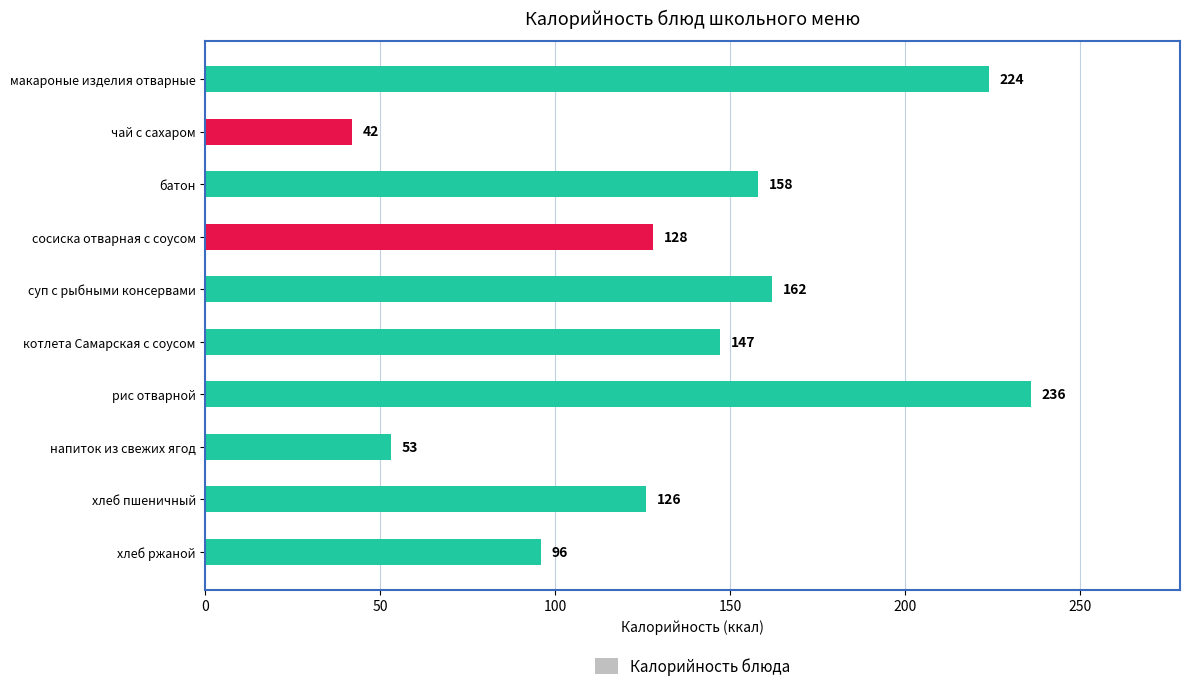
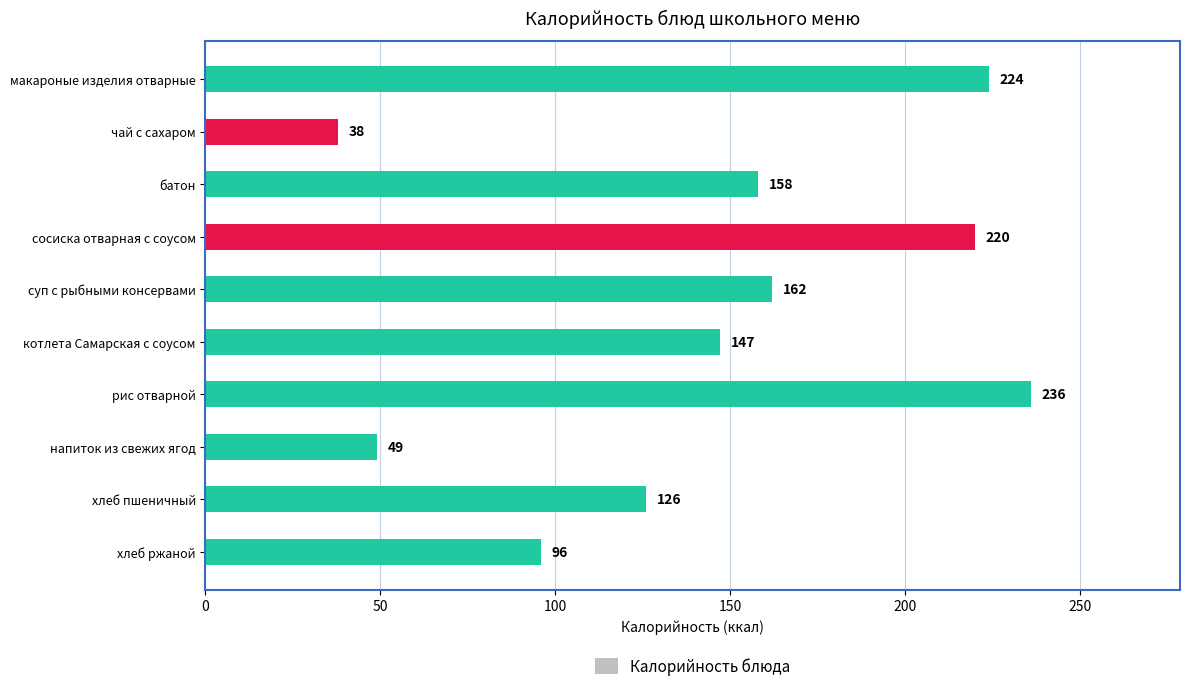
  {
    "макароные изделия отварные": 224,
-   "чай с сахаром": 42,
+   "чай с сахаром": 38,
    "батон": 158,
-   "сосиска отварная с соусом": 128,
+   "сосиска отварная с соусом": 220,
    "суп с рыбными консервами": 162,
    "котлета Самарская с соусом": 147,
    "рис отварной": 236,
-   "напиток из свежих ягод": 53,
+   "напиток из свежих ягод": 49,
    "хлеб пшеничный": 126,
    "хлеб ржаной": 96
  }
